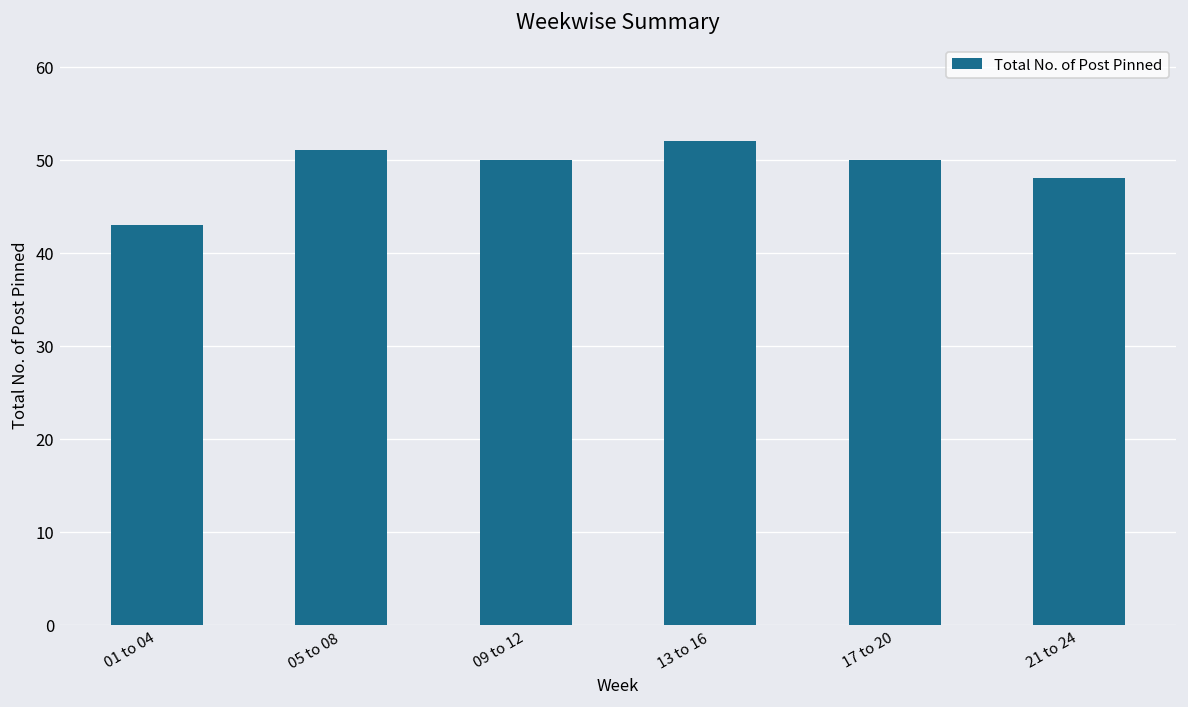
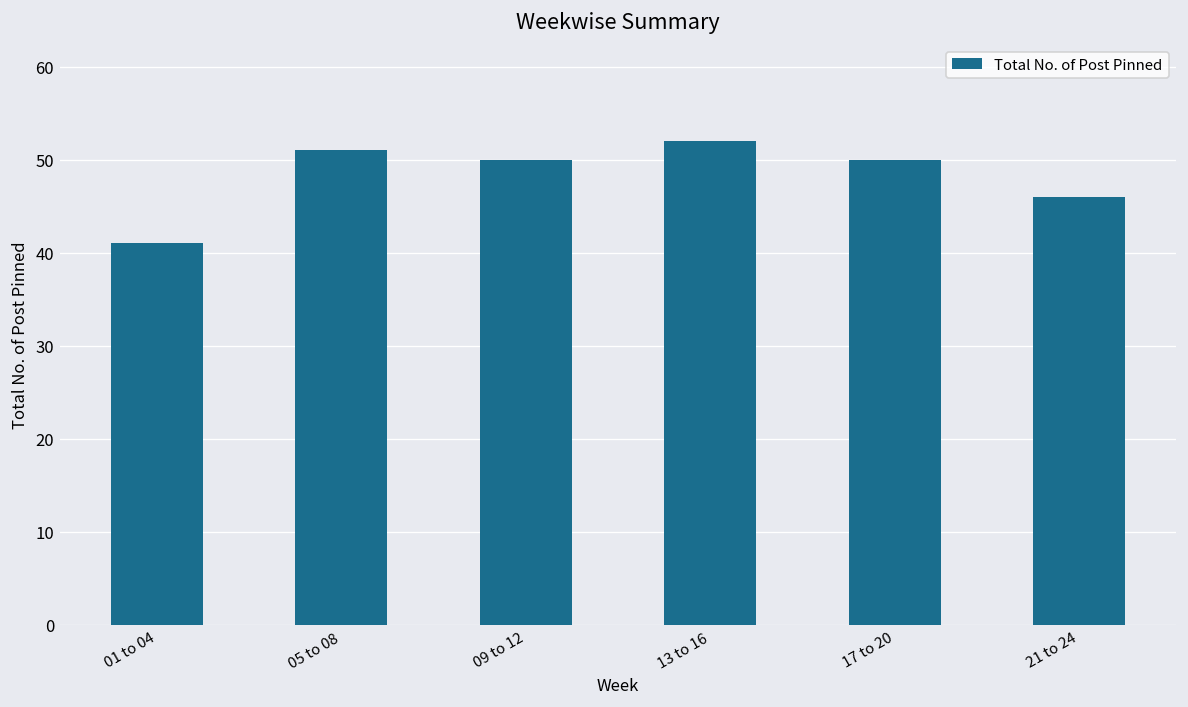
  {
-   "01 to 04": 43,
+   "01 to 04": 41,
    "05 to 08": 51,
    "09 to 12": 50,
    "13 to 16": 52,
    "17 to 20": 50,
-   "21 to 24": 48
+   "21 to 24": 46
  }
